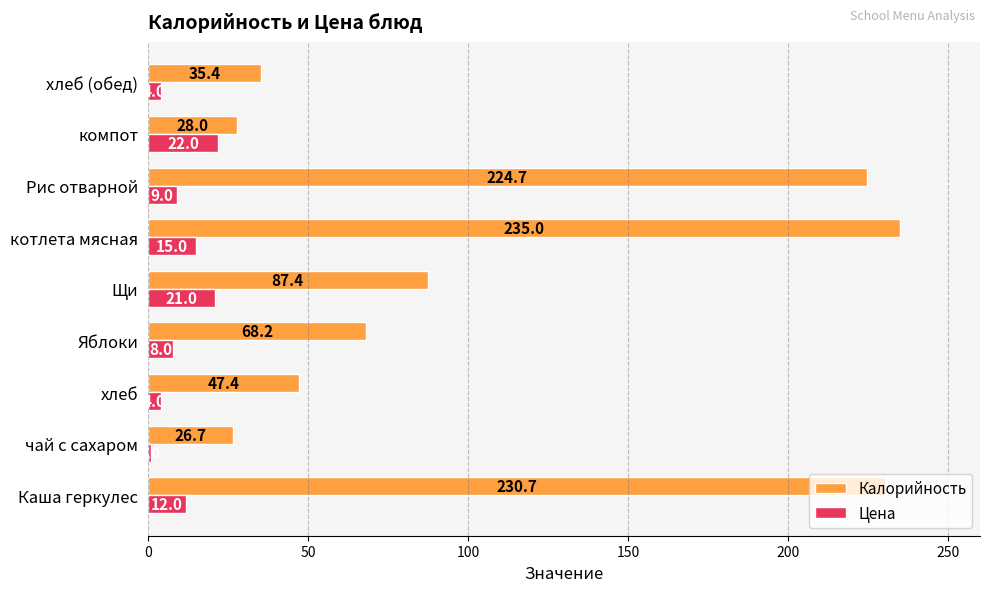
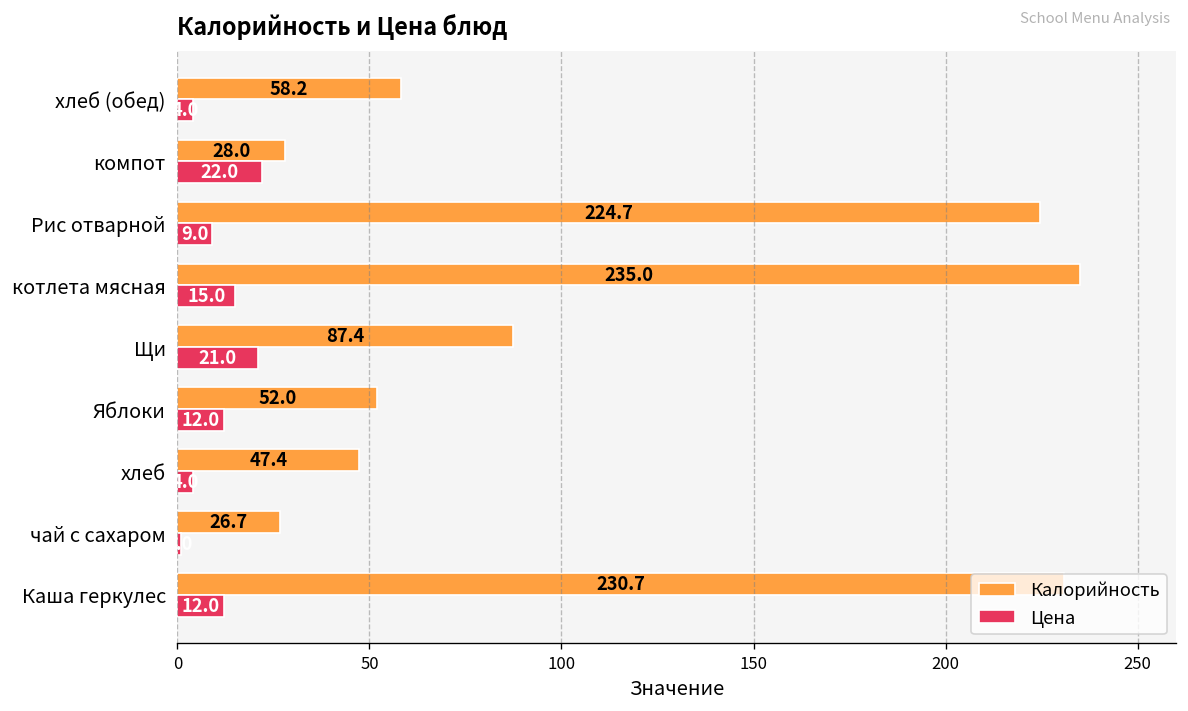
  {
    "Калорийность": {
-     "хлеб (обед)": 35.4,
+     "хлеб (обед)": 58.2,
      "компот": 28.0,
      "Рис отварной": 224.7,
      "котлета мясная": 235.0,
      "Щи": 87.4,
-     "Яблоки": 68.2,
+     "Яблоки": 52.0,
      "хлеб": 47.4,
      "чай с сахаром": 26.7
    },
    "Цена": {
      "компот": 22.0,
      "Рис отварной": 9.0,
      "котлета мясная": 15.0,
      "Щи": 21.0,
-     "Яблоки": 8.0,
+     "Яблоки": 12.0,
      "Каша геркулес": 12.0
    }
  }
